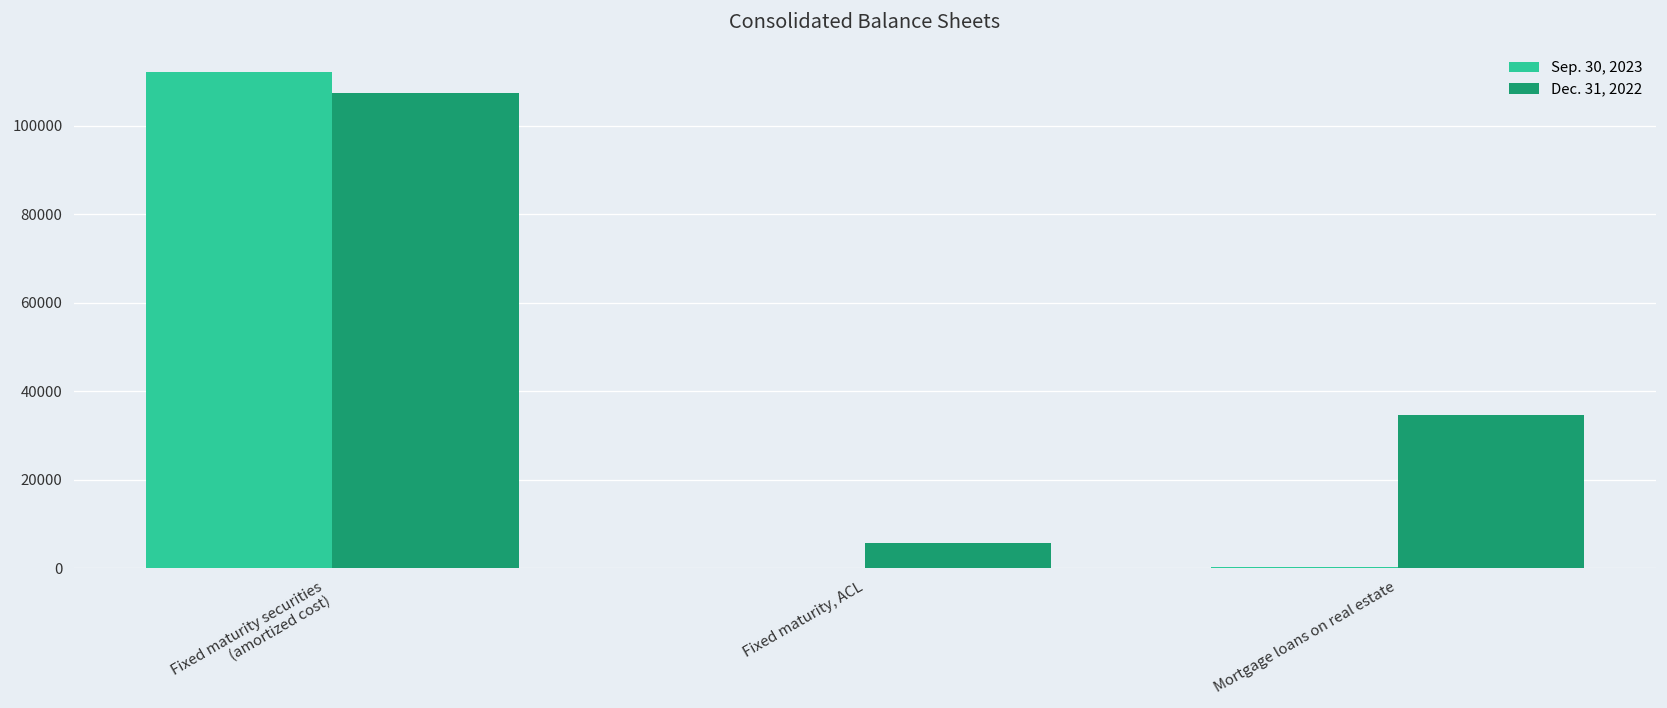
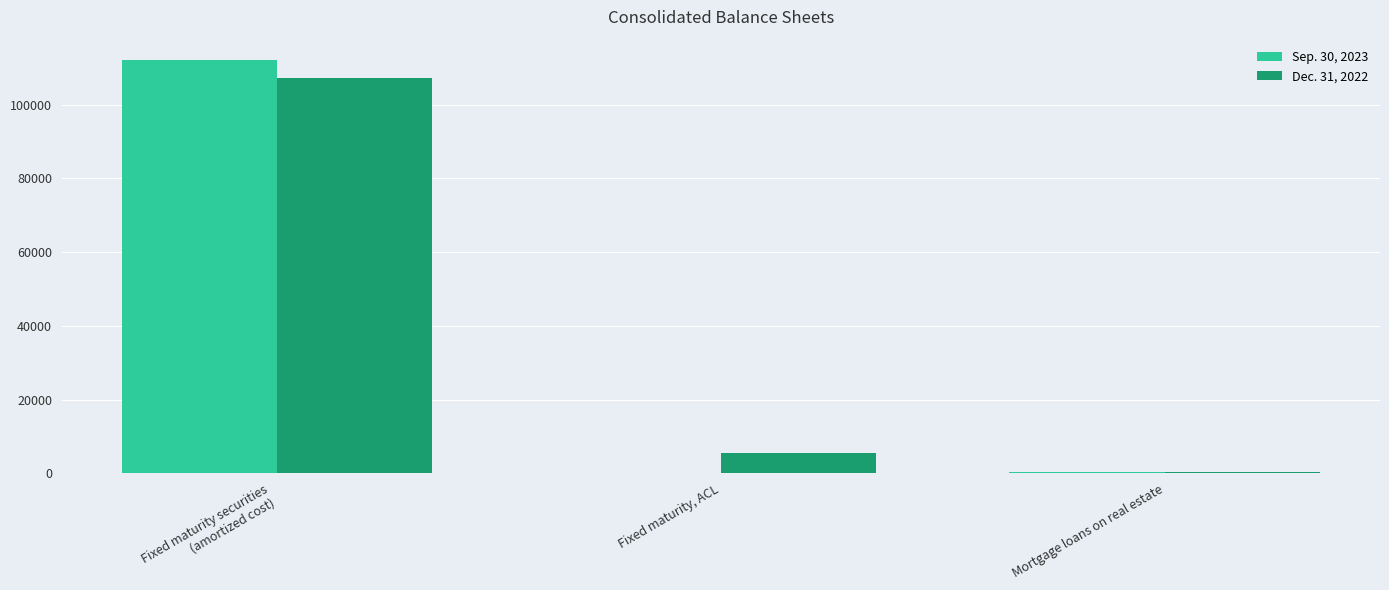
  {
    "Sep. 30, 2023": {
      "Fixed maturity securities (amortized cost)": 112000
    },
    "Dec. 31, 2022": {
      "Fixed maturity securities (amortized cost)": 107000,
      "Fixed maturity, ACL": 6000,
-     "Mortgage loans on real estate": 35000
+     "Mortgage loans on real estate": 0
    }
  }
